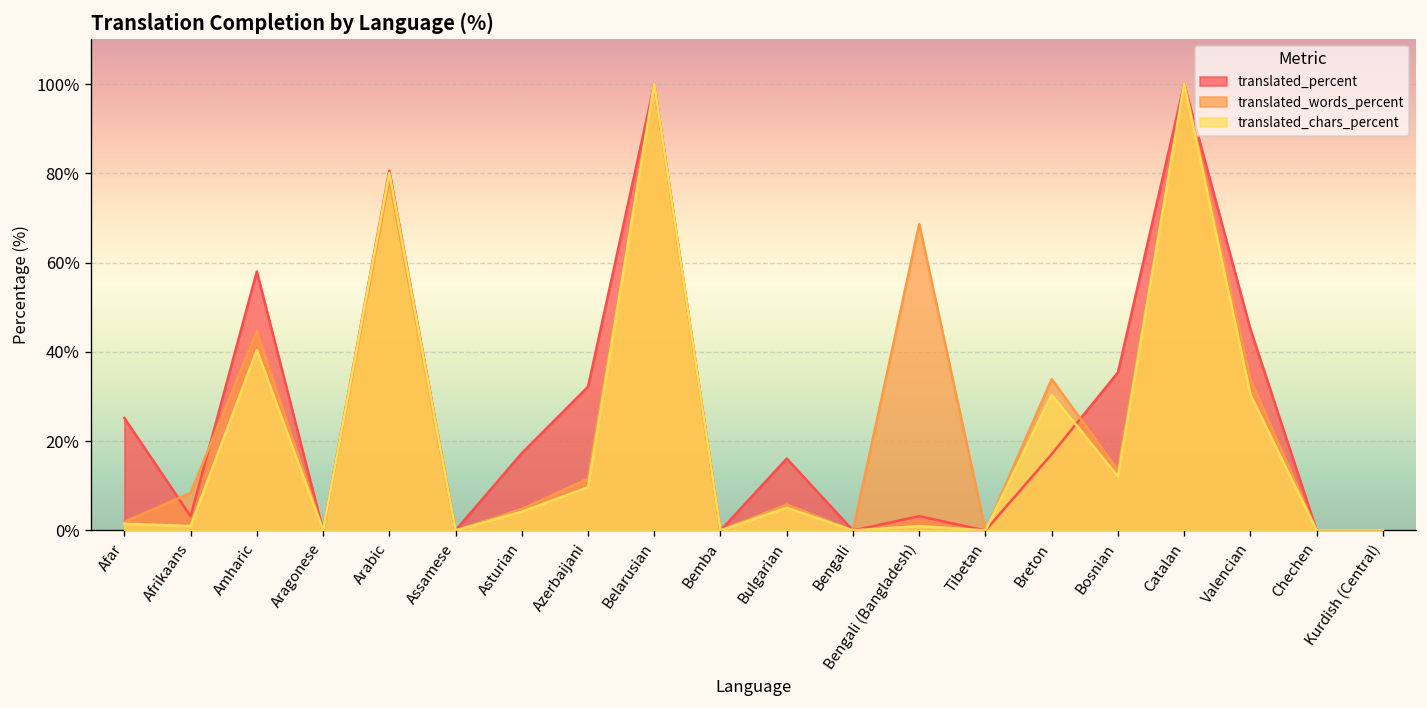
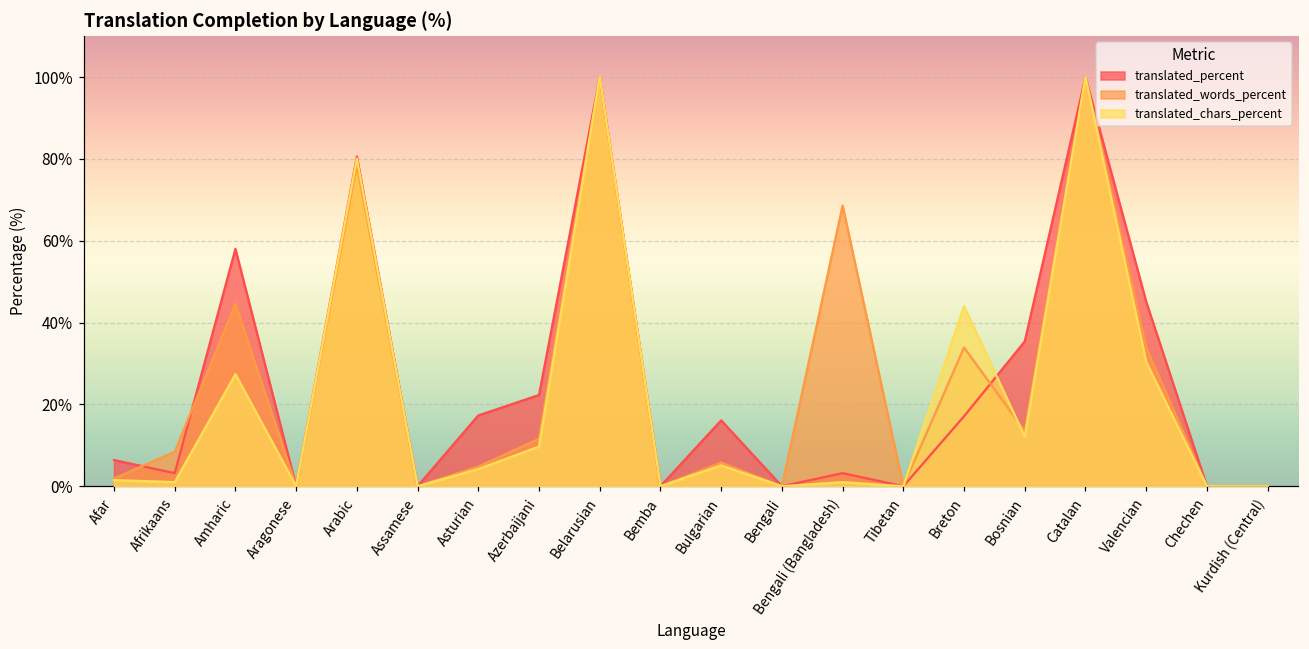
  {
    "translated_percent": {
-     "Afar": "25%",
+     "Afar": "6%",
      "Afrikaans": "3%",
      "Amharic": "58%",
      "Asturian": "17%",
-     "Azerbaijani": "32%",
+     "Azerbaijani": "22%",
      "Bulgarian": "16%",
      "Bengali (Bangladesh)": "3%",
      "Breton": "17%",
      "Bosnian": "35%",
      "Valencian": "45%"
    },
    "translated_words_percent": {
      "Afrikaans": "8%",
      "Amharic": "45%",
      "Arabic": "79%",
      "Azerbaijani": "12%",
      "Bulgarian": "6%",
      "Bengali (Bangladesh)": "69%",
      "Breton": "34%",
      "Bosnian": "14%",
      "Valencian": "34%"
    },
    "translated_chars_percent": {
      "Afrikaans": "1%",
-     "Amharic": "40%",
+     "Amharic": "27%",
      "Azerbaijani": "10%",
      "Bulgarian": "5%",
      "Bengali (Bangladesh)": "1%",
-     "Breton": "30%",
+     "Breton": "44%",
      "Bosnian": "12%",
      "Valencian": "30%"
    }
  }
